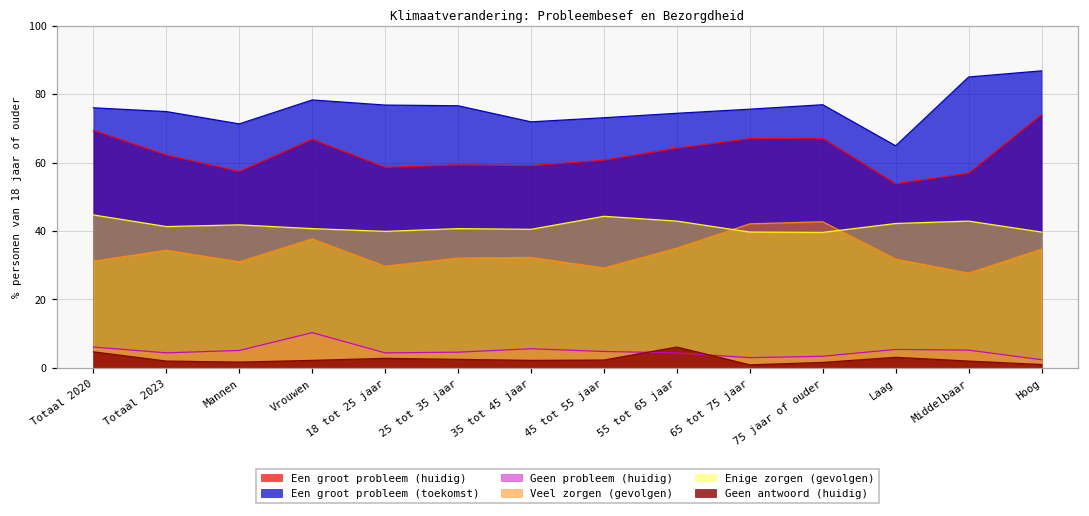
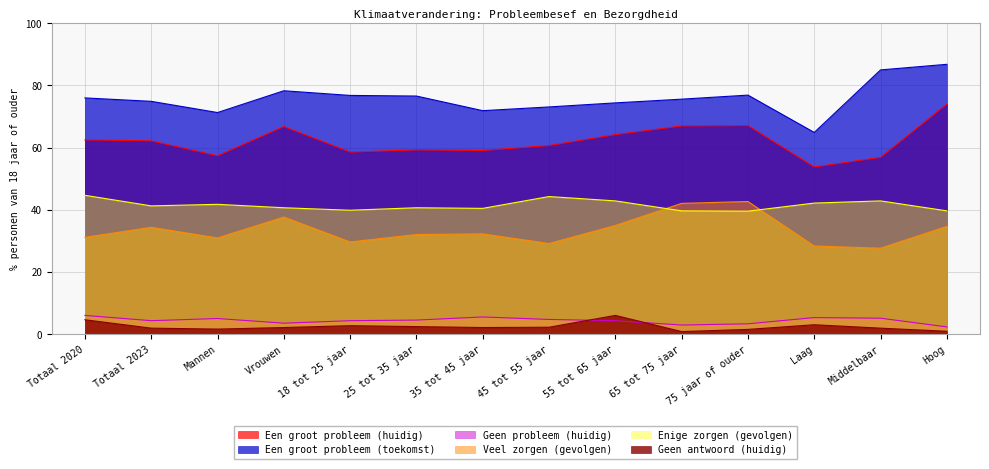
  {
    "Een groot probleem (huidig)": {
-     "Totaal 2020": 69,
+     "Totaal 2020": 63,
      "Totaal 2023": 62,
      "Mannen": 57,
      "Vrouwen": 67,
      "18 tot 25 jaar": 59,
      "25 tot 35 jaar": 59,
      "35 tot 45 jaar": 59,
      "45 tot 55 jaar": 61,
      "55 tot 65 jaar": 64,
      "65 tot 75 jaar": 67,
      "75 jaar of ouder": 67,
      "Laag": 54,
      "Middelbaar": 57,
      "Hoog": 74
    },
    "Een groot probleem (toekomst)": {
      "Totaal 2020": 76,
      "Totaal 2023": 75,
      "Mannen": 71,
      "Vrouwen": 78,
      "18 tot 25 jaar": 77,
      "25 tot 35 jaar": 77,
      "35 tot 45 jaar": 72,
      "45 tot 55 jaar": 73,
      "55 tot 65 jaar": 74,
      "65 tot 75 jaar": 76,
      "75 jaar of ouder": 77,
      "Laag": 65,
      "Middelbaar": 85,
      "Hoog": 87
    },
    "Geen probleem (huidig)": {
      "Totaal 2020": 6,
      "Totaal 2023": 4,
      "Mannen": 5,
-     "Vrouwen": 10,
+     "Vrouwen": 4,
      "18 tot 25 jaar": 4,
      "25 tot 35 jaar": 5,
      "35 tot 45 jaar": 6,
      "45 tot 55 jaar": 5,
      "55 tot 65 jaar": 4,
      "65 tot 75 jaar": 3,
      "75 jaar of ouder": 3,
      "Laag": 5,
      "Middelbaar": 5,
      "Hoog": 2
    },
    "Veel zorgen (gevolgen)": {
      "Totaal 2020": 31,
      "Totaal 2023": 34,
      "Mannen": 31,
      "Vrouwen": 38,
      "18 tot 25 jaar": 30,
      "25 tot 35 jaar": 32,
      "35 tot 45 jaar": 32,
      "45 tot 55 jaar": 29,
      "55 tot 65 jaar": 35,
      "65 tot 75 jaar": 42,
      "75 jaar of ouder": 43,
-     "Laag": 32,
+     "Laag": 28,
      "Middelbaar": 28,
      "Hoog": 35
    },
    "Enige zorgen (gevolgen)": {
      "Totaal 2020": 45,
      "Totaal 2023": 41,
      "Mannen": 42,
      "Vrouwen": 41,
      "18 tot 25 jaar": 40,
      "25 tot 35 jaar": 41,
      "35 tot 45 jaar": 41,
      "45 tot 55 jaar": 44,
      "55 tot 65 jaar": 43,
      "65 tot 75 jaar": 40,
      "75 jaar of ouder": 40,
      "Laag": 42,
      "Middelbaar": 43,
      "Hoog": 40
    },
    "Geen antwoord (huidig)": {
      "Totaal 2020": 5,
      "Totaal 2023": 2,
      "Mannen": 2,
      "Vrouwen": 2,
      "18 tot 25 jaar": 3,
      "25 tot 35 jaar": 3,
      "35 tot 45 jaar": 2,
      "45 tot 55 jaar": 2,
      "55 tot 65 jaar": 6,
      "65 tot 75 jaar": 1,
      "75 jaar of ouder": 2,
      "Laag": 3,
      "Middelbaar": 2,
      "Hoog": 1
    }
  }
